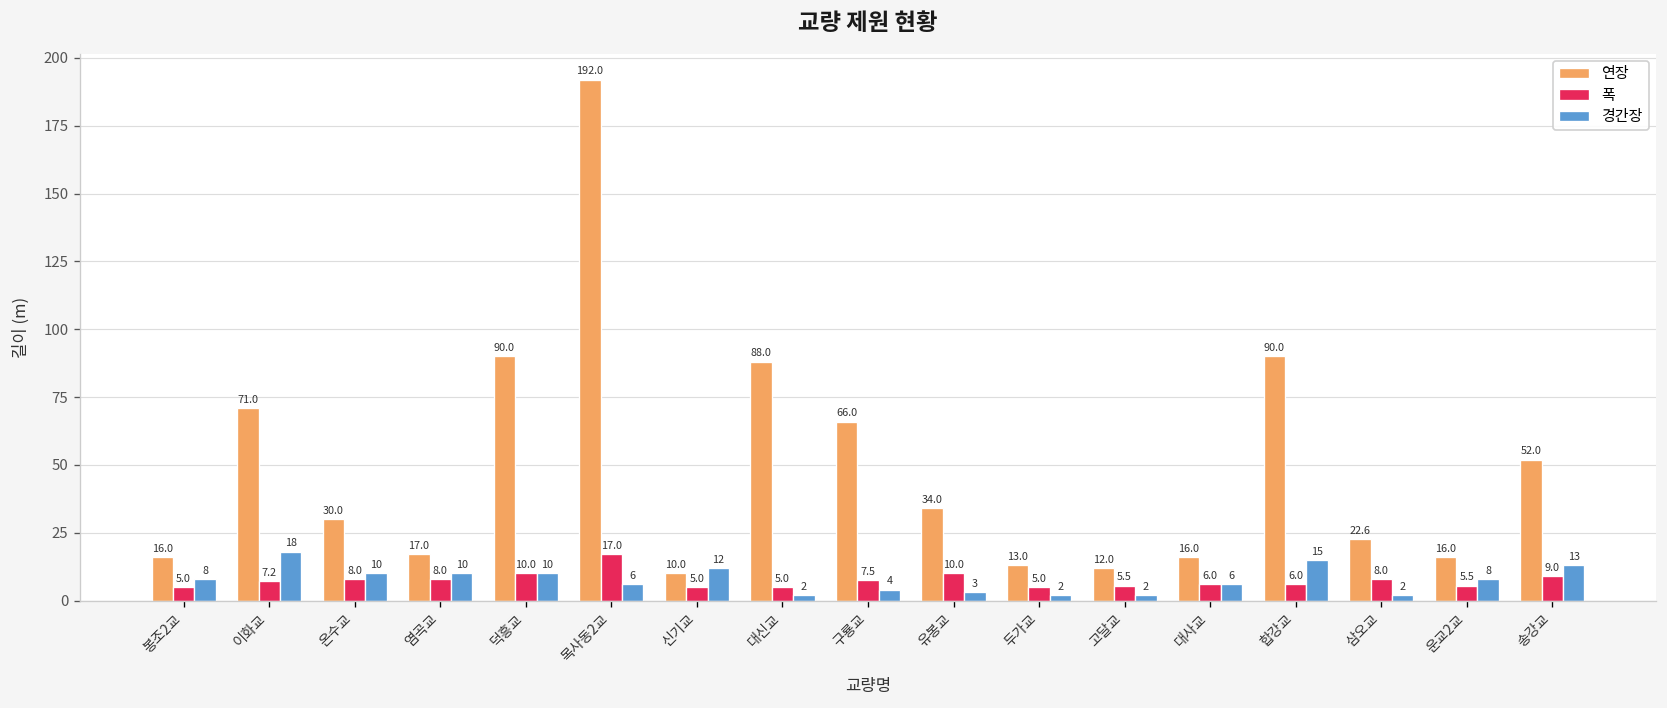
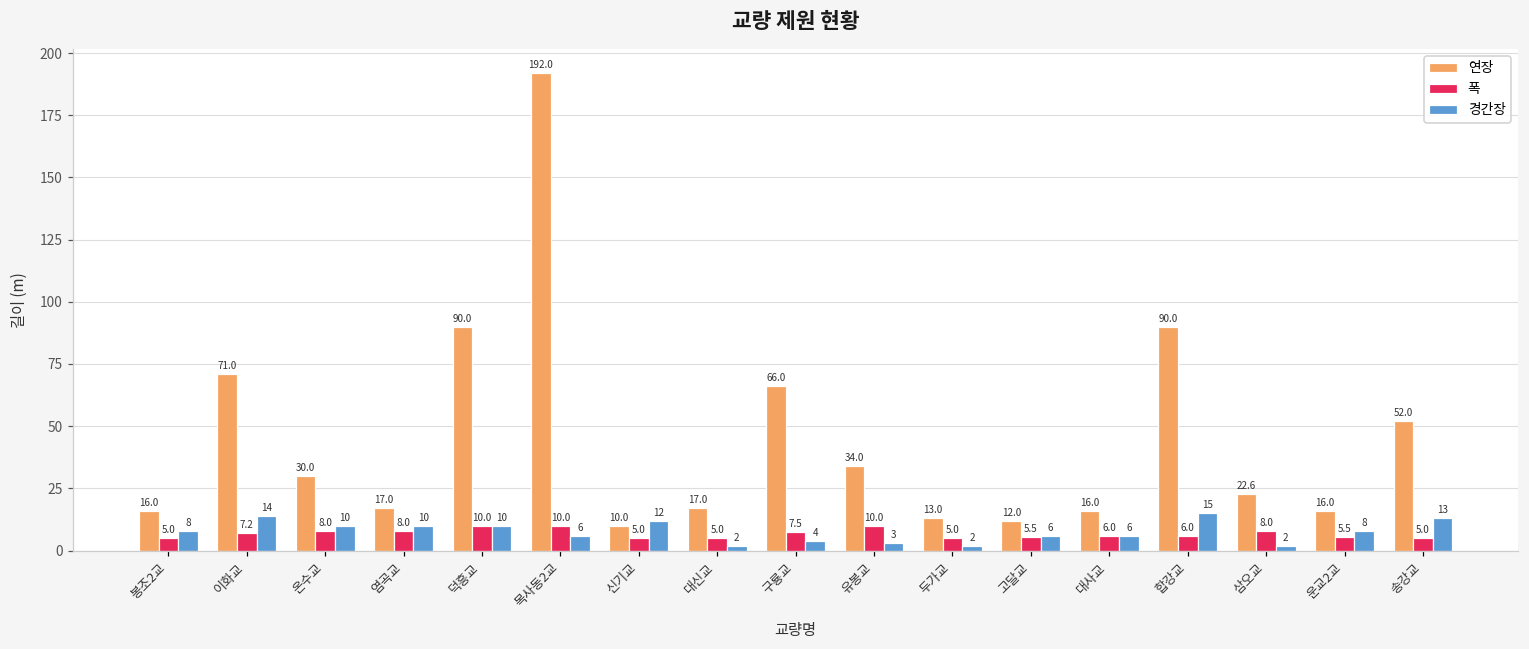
  {
    "연장": {
      "봉조2교": 16.0,
      "이화교": 71.0,
      "온수교": 30.0,
      "염곡교": 17.0,
      "덕흥교": 90.0,
      "목사동2교": 192.0,
      "신기교": 10.0,
-     "대신교": 88.0,
+     "대신교": 17.0,
      "구룡교": 66.0,
      "유봉교": 34.0,
      "두가교": 13.0,
      "고달교": 12.0,
      "대사교": 16.0,
      "합강교": 90.0,
      "삼오교": 22.6,
      "운교2교": 16.0,
      "송강교": 52.0
    },
    "폭": {
      "봉조2교": 5.0,
      "이화교": 7.2,
      "온수교": 8.0,
      "염곡교": 8.0,
      "덕흥교": 10.0,
-     "목사동2교": 17.0,
+     "목사동2교": 10.0,
      "신기교": 5.0,
      "대신교": 5.0,
      "구룡교": 7.5,
      "유봉교": 10.0,
      "두가교": 5.0,
      "고달교": 5.5,
      "대사교": 6.0,
      "합강교": 6.0,
      "삼오교": 8.0,
      "운교2교": 5.5,
-     "송강교": 9.0
+     "송강교": 5.0
    },
    "경간장": {
      "봉조2교": 8,
-     "이화교": 18,
+     "이화교": 14,
      "온수교": 10,
      "염곡교": 10,
      "덕흥교": 10,
      "목사동2교": 6,
      "신기교": 12,
      "대신교": 2,
      "구룡교": 4,
      "유봉교": 3,
      "두가교": 2,
-     "고달교": 2,
+     "고달교": 6,
      "대사교": 6,
      "합강교": 15,
      "삼오교": 2,
      "운교2교": 8,
      "송강교": 13
    }
  }
